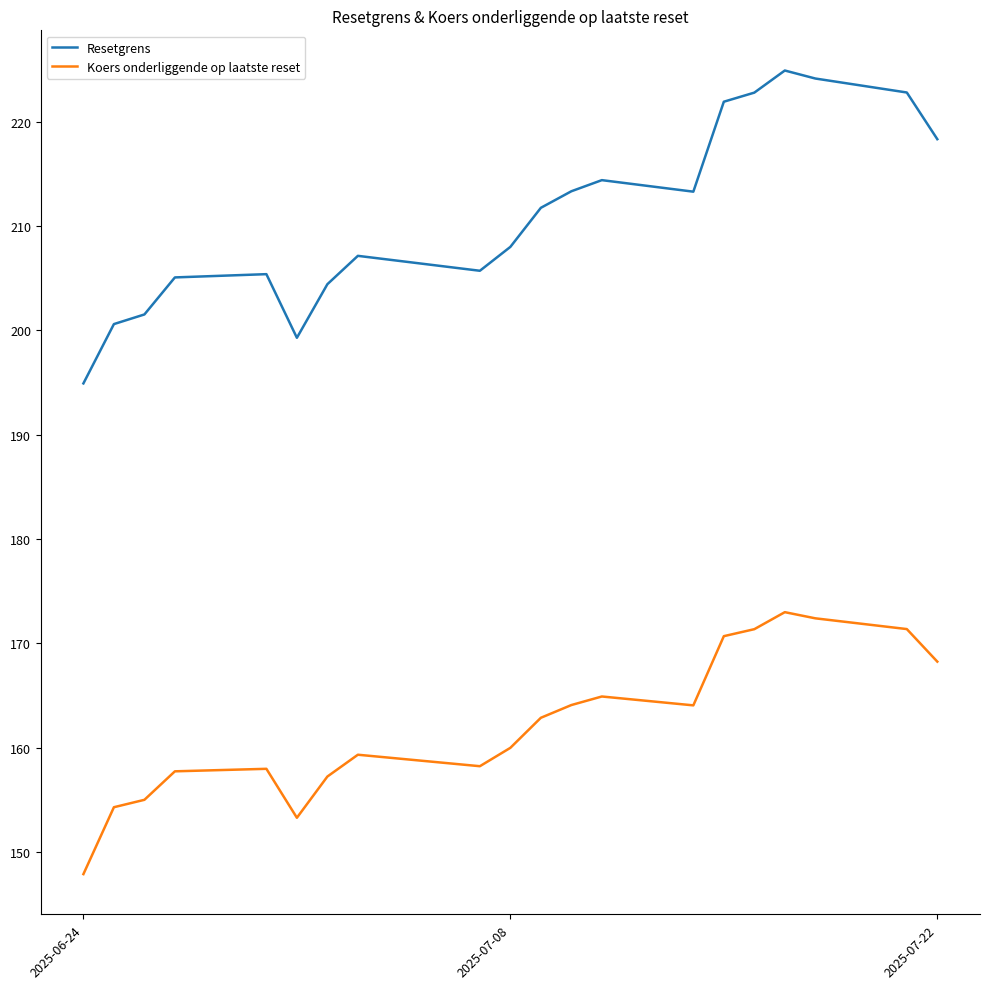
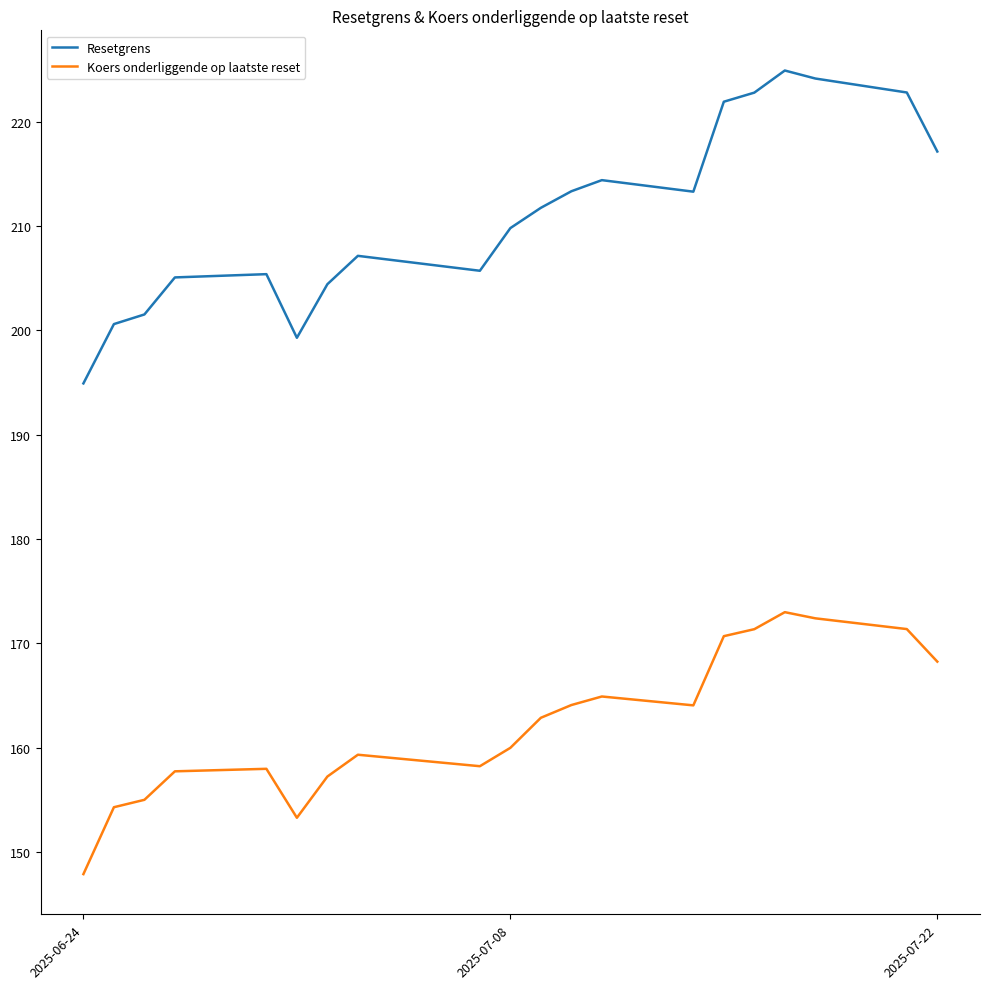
  {
    "Resetgrens": {
      "2025-06-24": 194.9,
-     "2025-07-08": 208.0,
-     "2025-07-22": 218.3
+     "2025-07-08": 209.8,
+     "2025-07-22": 217.1
    },
    "Koers onderliggende op laatste reset": {
      "2025-06-24": 147.9,
      "2025-07-08": 160.0,
      "2025-07-22": 168.3
    }
  }
